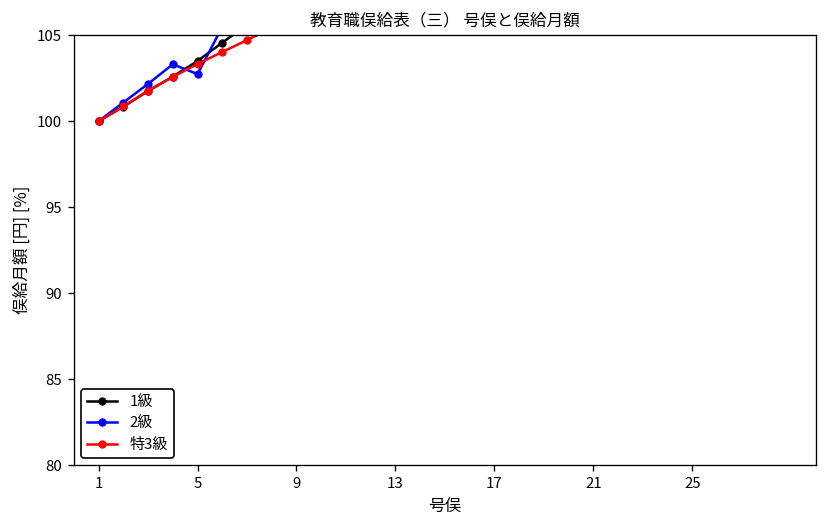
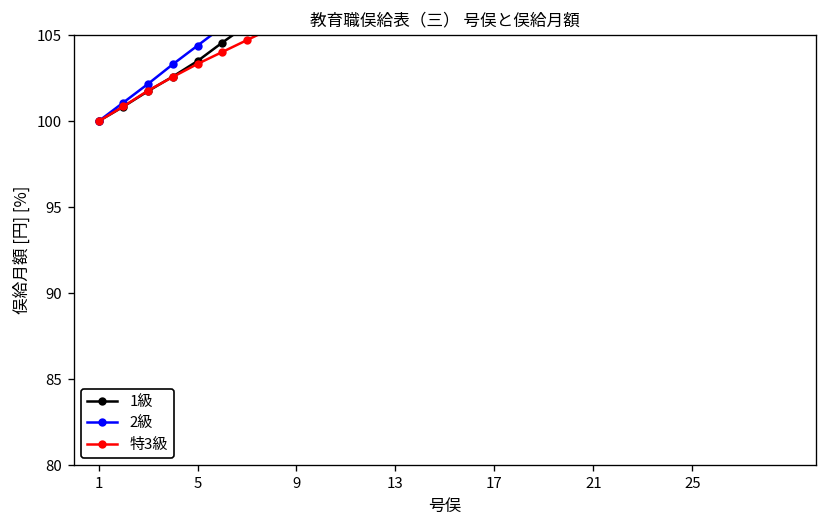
  {
    "2級": {
-     "5": 102.7
+     "5": 104.4
    }
  }
